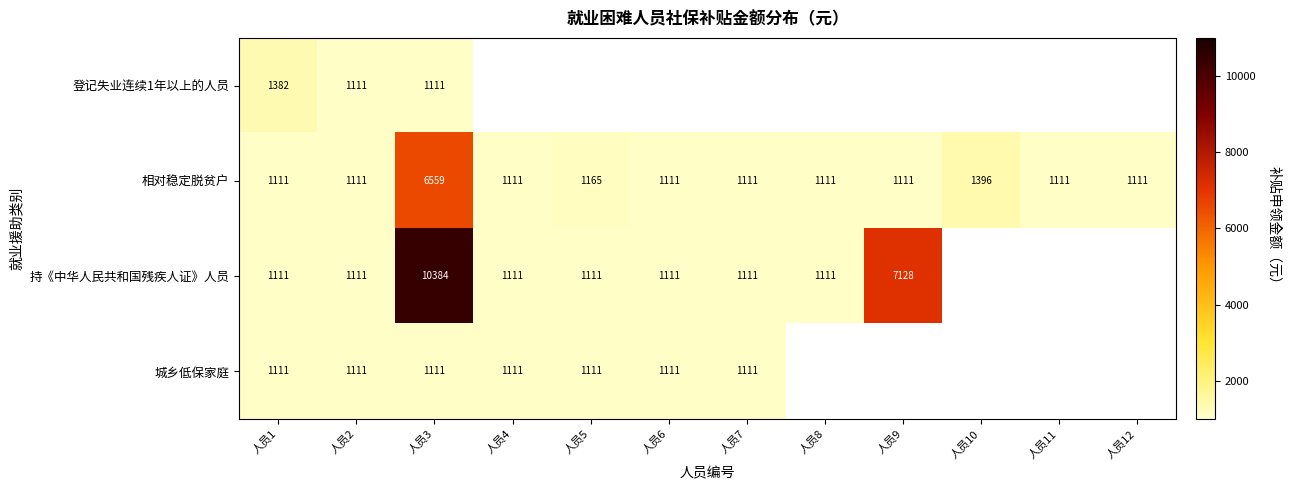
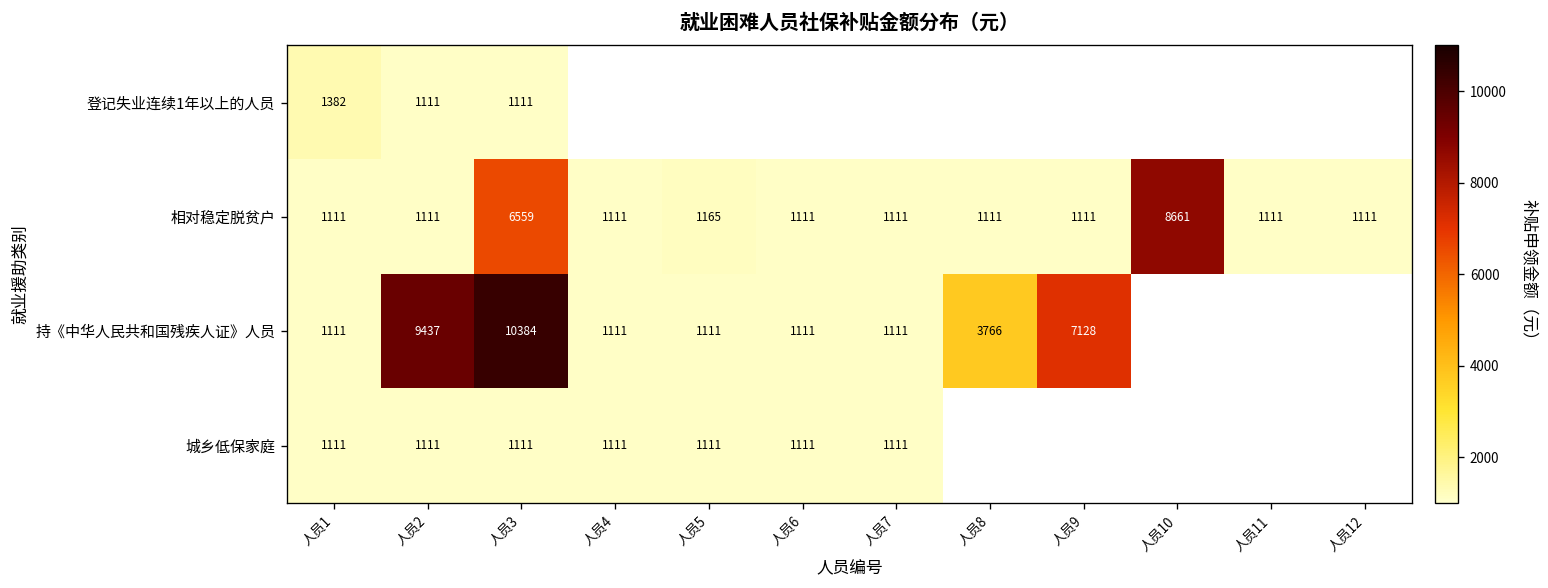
  {
    "登记失业连续1年以上的人员": {
      "人员1": 1382,
      "人员2": 1111,
      "人员3": 1111
    },
    "相对稳定脱贫户": {
      "人员1": 1111,
      "人员2": 1111,
      "人员3": 6559,
      "人员4": 1111,
      "人员5": 1165,
      "人员6": 1111,
      "人员7": 1111,
      "人员8": 1111,
      "人员9": 1111,
-     "人员10": 1396,
+     "人员10": 8661,
      "人员11": 1111,
      "人员12": 1111
    },
    "持《中华人民共和国残疾人证》人员": {
      "人员1": 1111,
-     "人员2": 1111,
+     "人员2": 9437,
      "人员3": 10384,
      "人员4": 1111,
      "人员5": 1111,
      "人员6": 1111,
      "人员7": 1111,
-     "人员8": 1111,
+     "人员8": 3766,
      "人员9": 7128
    },
    "城乡低保家庭": {
      "人员1": 1111,
      "人员2": 1111,
      "人员3": 1111,
      "人员4": 1111,
      "人员5": 1111,
      "人员6": 1111,
      "人员7": 1111
    }
  }
